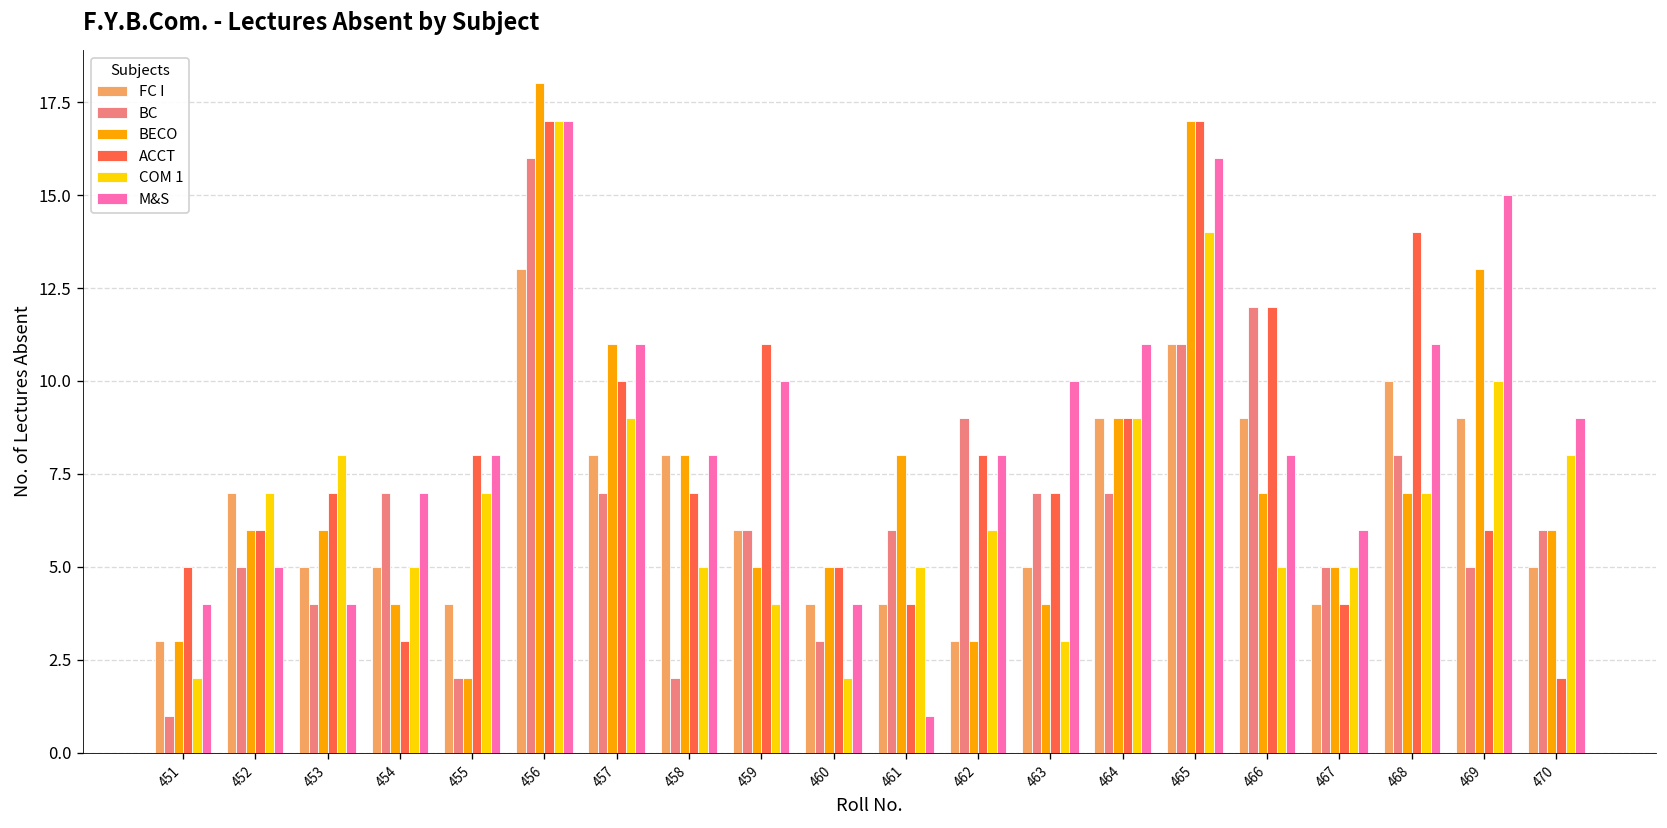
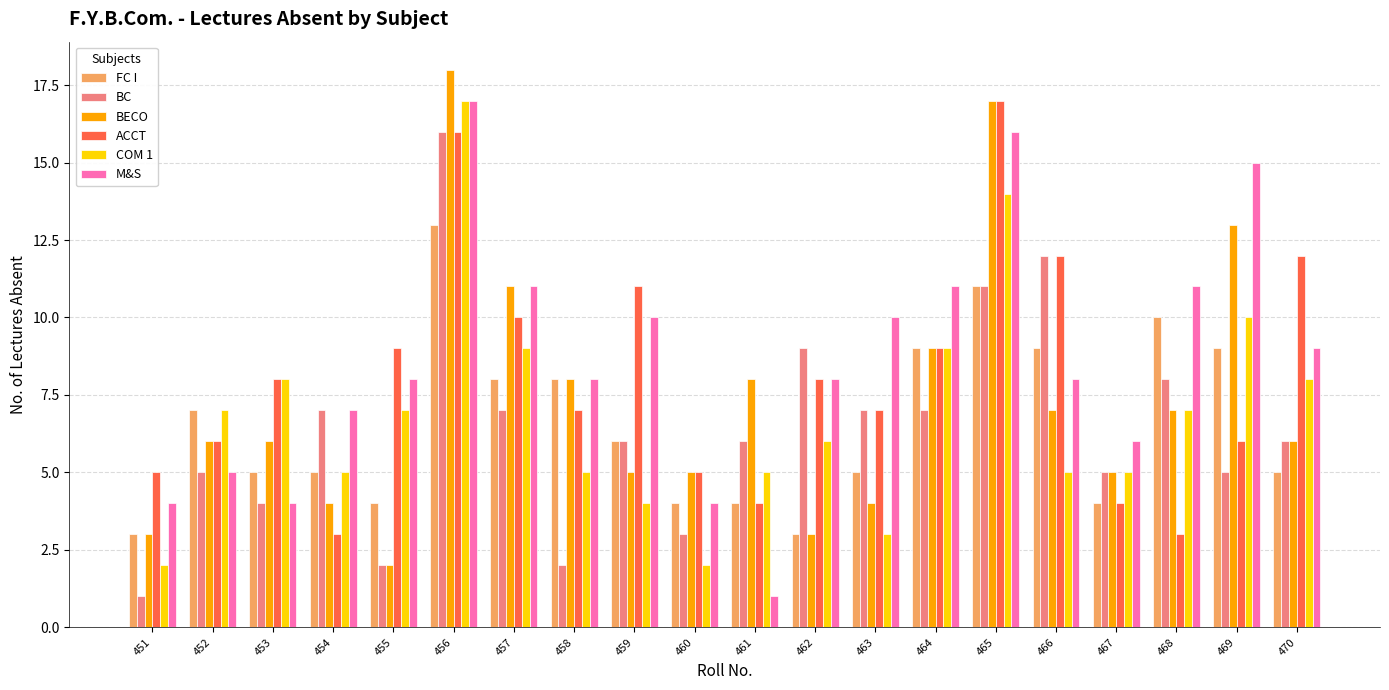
  {
    "ACCT": {
      "451": 5,
      "452": 6,
-     "453": 7,
+     "453": 8,
      "454": 3,
-     "455": 8,
-     "456": 17,
+     "455": 9,
+     "456": 16,
      "457": 10,
      "458": 7,
      "459": 11,
      "460": 5,
      "461": 4,
      "462": 8,
      "463": 7,
      "464": 9,
      "465": 17,
      "466": 12,
      "467": 4,
-     "468": 14,
+     "468": 3,
      "469": 6,
-     "470": 2
+     "470": 12
    }
  }
